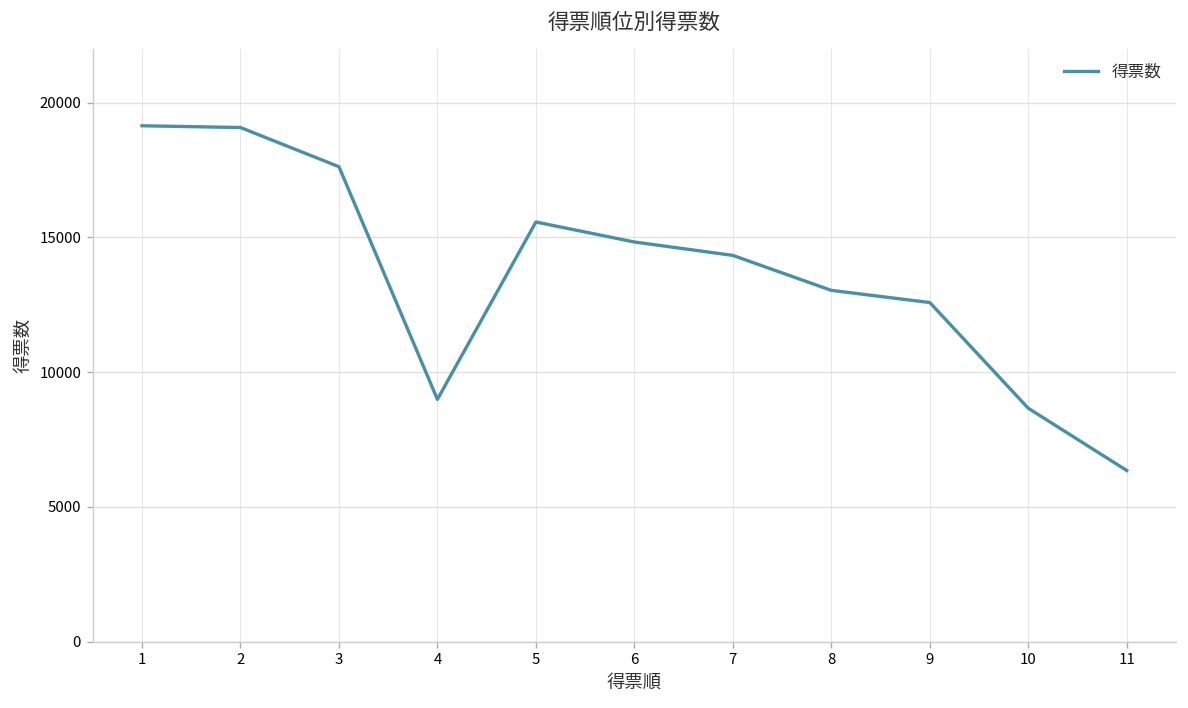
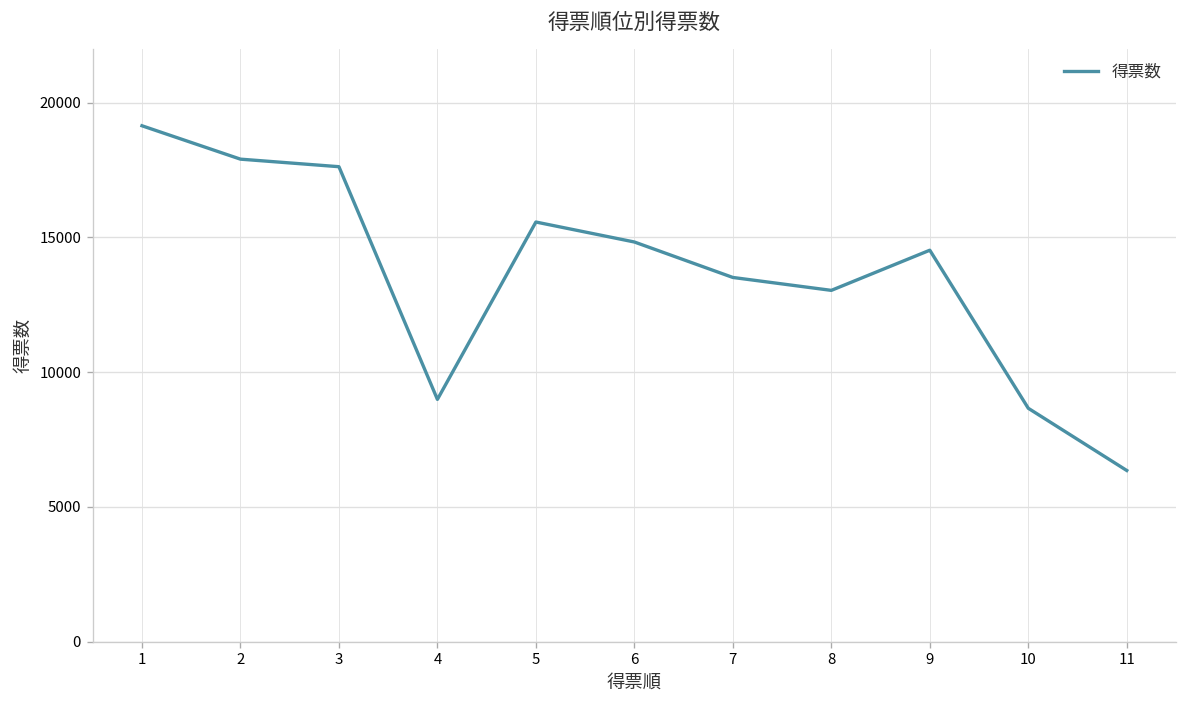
  {
    "1": 19100,
-   "2": 19100,
+   "2": 17900,
    "3": 17600,
    "4": 9000,
    "5": 15600,
    "6": 14800,
-   "7": 14300,
+   "7": 13500,
    "8": 13000,
-   "9": 12600,
+   "9": 14500,
    "10": 8700,
    "11": 6400
  }
